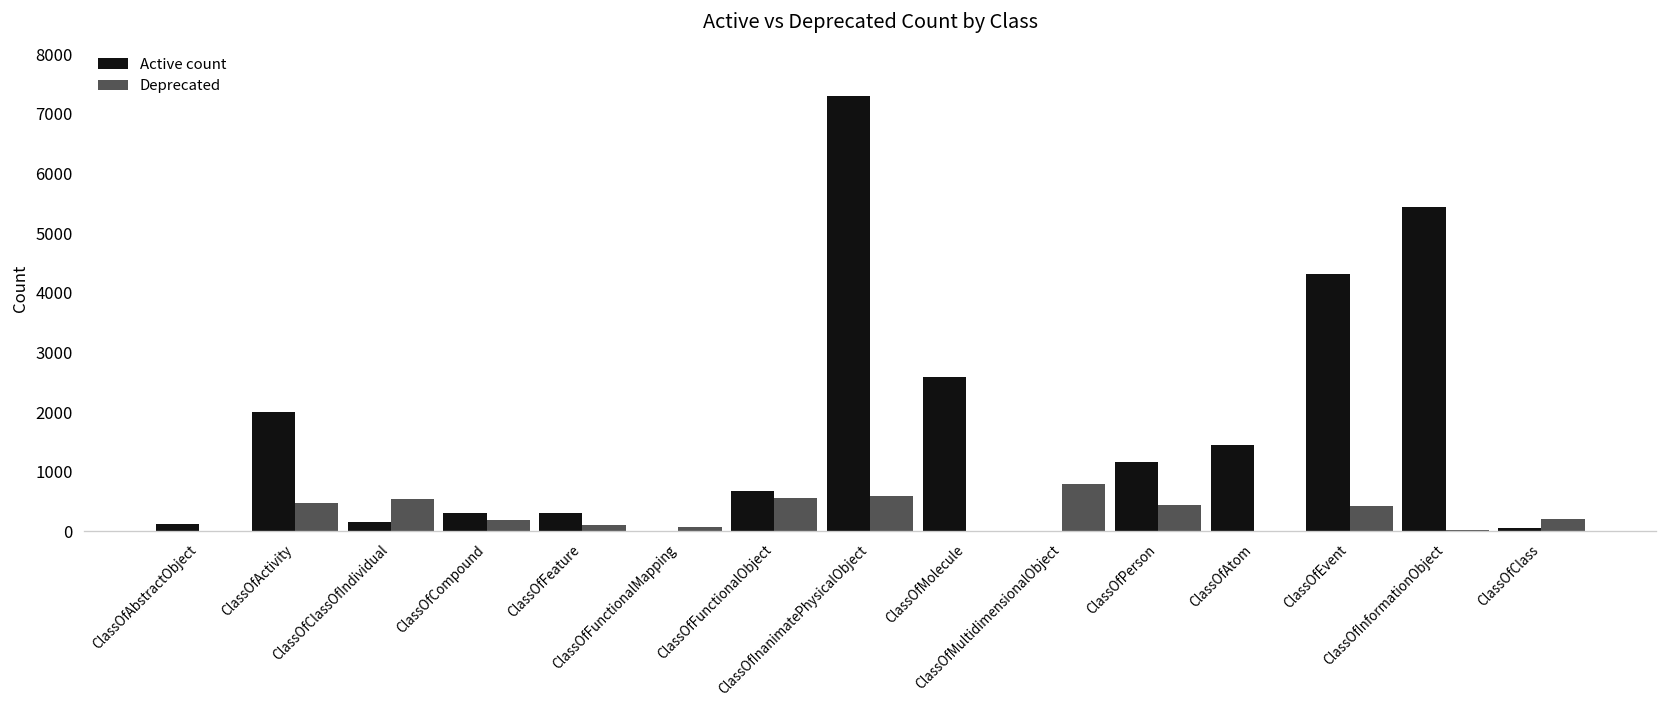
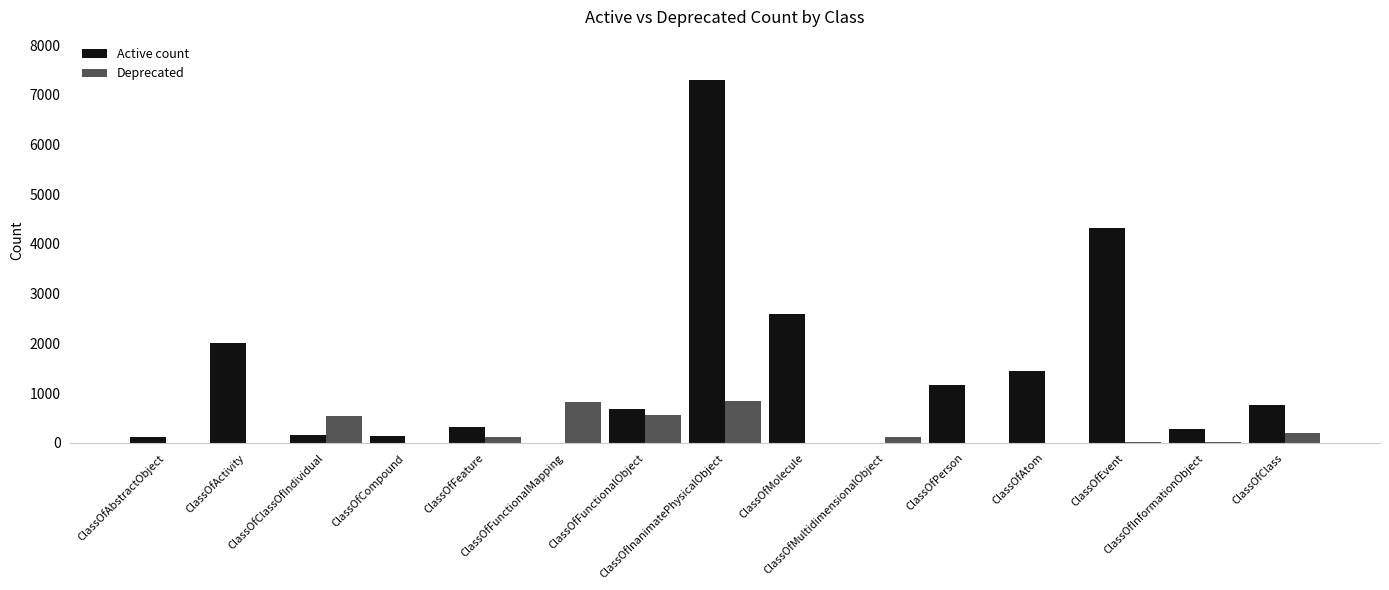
  {
    "Active count": {
      "ClassOfAbstractObject": 100,
      "ClassOfActivity": 2000,
      "ClassOfClassOfIndividual": 200,
-     "ClassOfCompound": 300,
+     "ClassOfCompound": 100,
      "ClassOfFeature": 300,
      "ClassOfFunctionalObject": 700,
      "ClassOfInanimatePhysicalObject": 7300,
      "ClassOfMolecule": 2600,
      "ClassOfMultidimensionalObject": 0,
      "ClassOfPerson": 1200,
      "ClassOfAtom": 1400,
      "ClassOfEvent": 4300,
-     "ClassOfInformationObject": 5400,
-     "ClassOfClass": 100
+     "ClassOfInformationObject": 300,
+     "ClassOfClass": 800
    },
    "Deprecated": {
      "ClassOfAbstractObject": 0,
-     "ClassOfActivity": 500,
+     "ClassOfActivity": 0,
      "ClassOfClassOfIndividual": 500,
-     "ClassOfCompound": 200,
+     "ClassOfCompound": 0,
      "ClassOfFeature": 100,
-     "ClassOfFunctionalMapping": 100,
+     "ClassOfFunctionalMapping": 800,
      "ClassOfFunctionalObject": 600,
-     "ClassOfInanimatePhysicalObject": 600,
-     "ClassOfMultidimensionalObject": 800,
-     "ClassOfPerson": 400,
+     "ClassOfInanimatePhysicalObject": 800,
+     "ClassOfMultidimensionalObject": 100,
+     "ClassOfPerson": 0,
      "ClassOfAtom": 0,
-     "ClassOfEvent": 400,
+     "ClassOfEvent": 0,
      "ClassOfClass": 200
    }
  }
